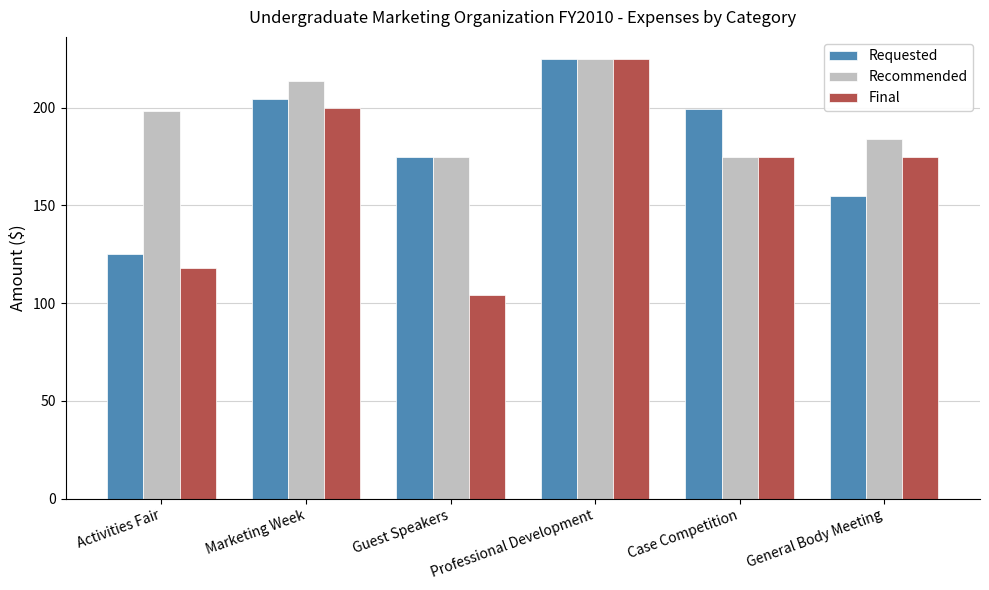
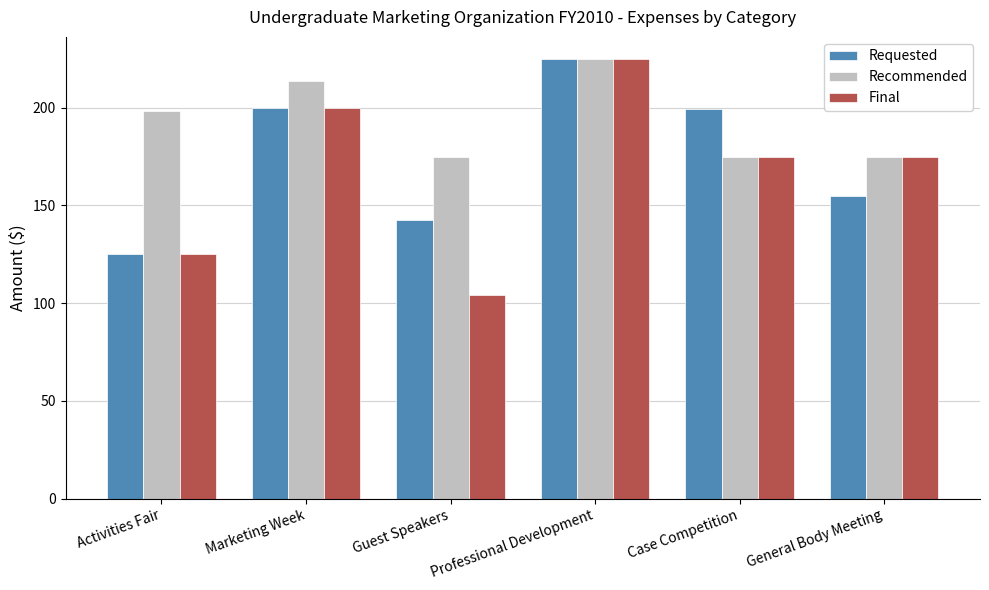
  {
    "Requested": {
      "Activities Fair": 125,
-     "Marketing Week": 205,
-     "Guest Speakers": 175,
+     "Marketing Week": 200,
+     "Guest Speakers": 142,
      "Professional Development": 225,
      "Case Competition": 199,
      "General Body Meeting": 155
    },
    "Recommended": {
      "Activities Fair": 198,
      "Marketing Week": 214,
      "Guest Speakers": 175,
      "Professional Development": 225,
      "Case Competition": 175,
-     "General Body Meeting": 184
+     "General Body Meeting": 175
    },
    "Final": {
-     "Activities Fair": 118,
+     "Activities Fair": 125,
      "Marketing Week": 200,
      "Guest Speakers": 104,
      "Professional Development": 225,
      "Case Competition": 175,
      "General Body Meeting": 175
    }
  }
